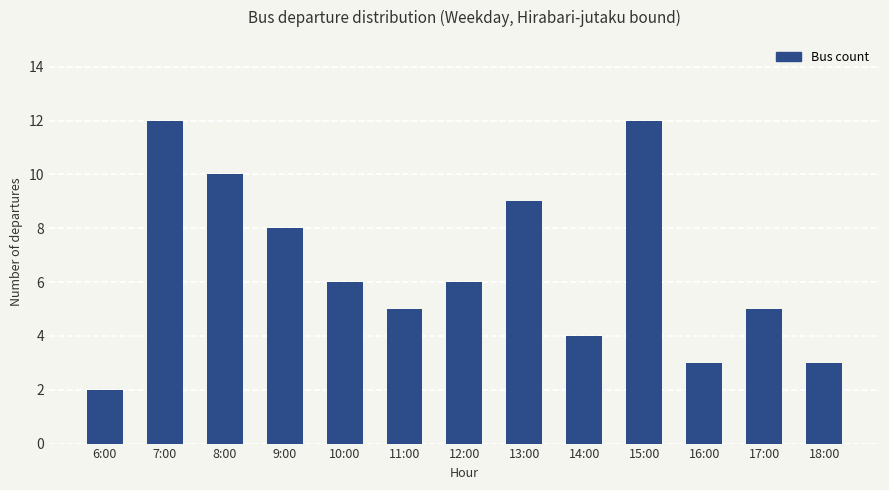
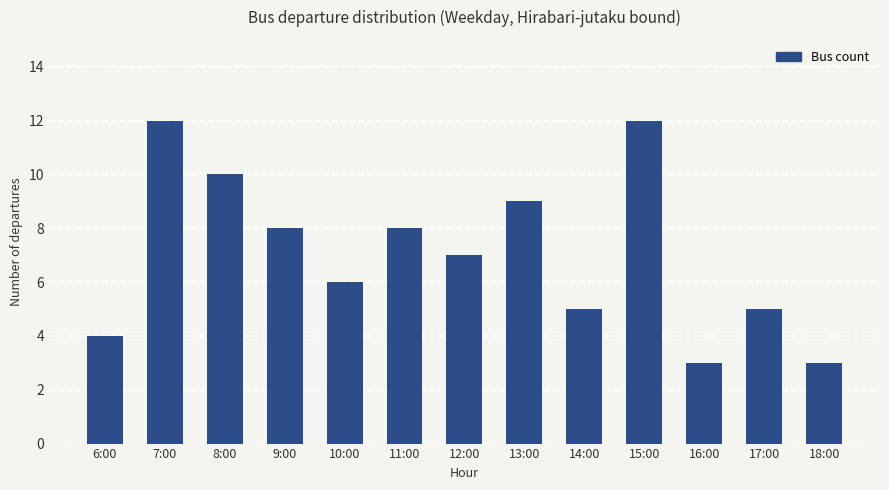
  {
-   "6:00": 2,
+   "6:00": 4,
    "7:00": 12,
    "8:00": 10,
    "9:00": 8,
    "10:00": 6,
-   "11:00": 5,
-   "12:00": 6,
+   "11:00": 8,
+   "12:00": 7,
    "13:00": 9,
-   "14:00": 4,
+   "14:00": 5,
    "15:00": 12,
    "16:00": 3,
    "17:00": 5,
    "18:00": 3
  }
